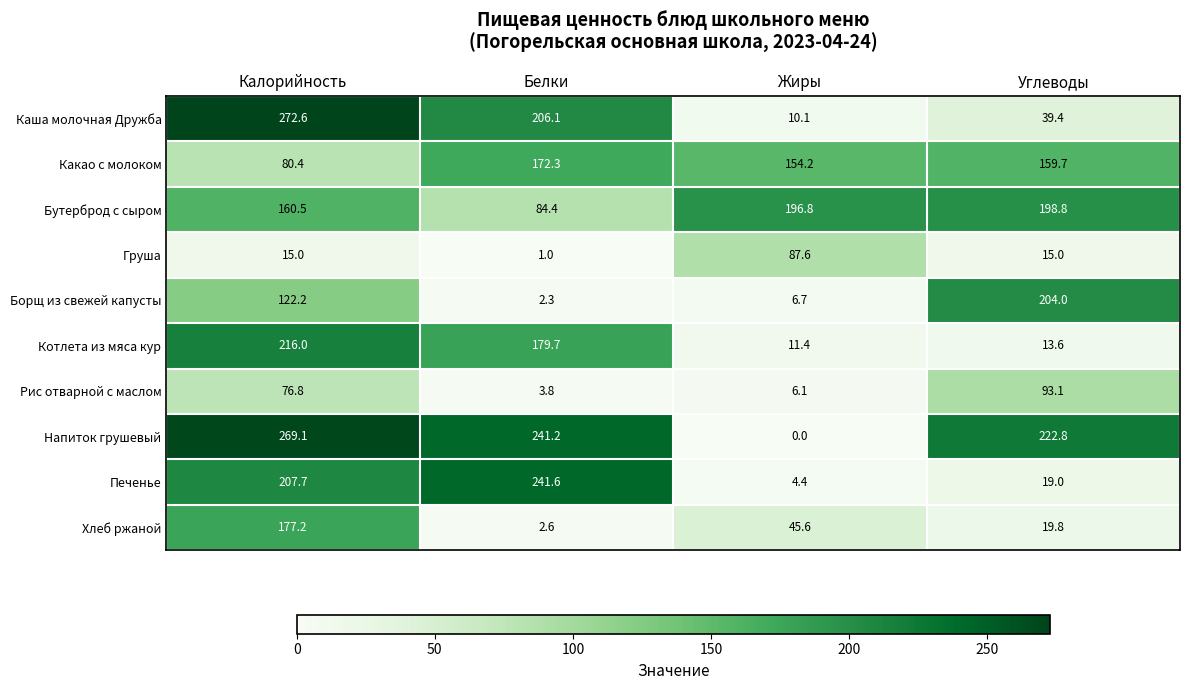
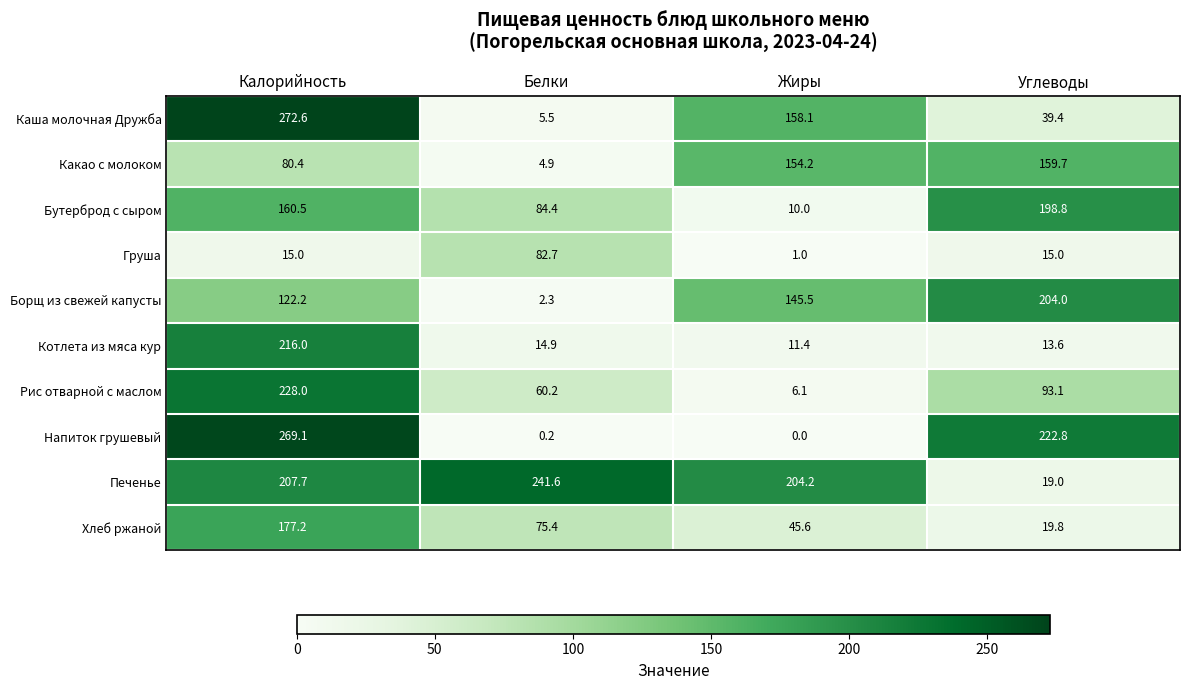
  {
    "Каша молочная Дружба": {
      "Калорийность": 272.6,
-     "Белки": 206.1,
-     "Жиры": 10.1,
+     "Белки": 5.5,
+     "Жиры": 158.1,
      "Углеводы": 39.4
    },
    "Какао с молоком": {
      "Калорийность": 80.4,
-     "Белки": 172.3,
+     "Белки": 4.9,
      "Жиры": 154.2,
      "Углеводы": 159.7
    },
    "Бутерброд с сыром": {
      "Калорийность": 160.5,
      "Белки": 84.4,
-     "Жиры": 196.8,
+     "Жиры": 10.0,
      "Углеводы": 198.8
    },
    "Груша": {
      "Калорийность": 15.0,
-     "Белки": 1.0,
-     "Жиры": 87.6,
+     "Белки": 82.7,
+     "Жиры": 1.0,
      "Углеводы": 15.0
    },
    "Борщ из свежей капусты": {
      "Калорийность": 122.2,
      "Белки": 2.3,
-     "Жиры": 6.7,
+     "Жиры": 145.5,
      "Углеводы": 204.0
    },
    "Котлета из мяса кур": {
      "Калорийность": 216.0,
-     "Белки": 179.7,
+     "Белки": 14.9,
      "Жиры": 11.4,
      "Углеводы": 13.6
    },
    "Рис отварной с маслом": {
-     "Калорийность": 76.8,
-     "Белки": 3.8,
+     "Калорийность": 228.0,
+     "Белки": 60.2,
      "Жиры": 6.1,
      "Углеводы": 93.1
    },
    "Напиток грушевый": {
      "Калорийность": 269.1,
-     "Белки": 241.2,
+     "Белки": 0.2,
      "Жиры": 0.0,
      "Углеводы": 222.8
    },
    "Печенье": {
      "Калорийность": 207.7,
      "Белки": 241.6,
-     "Жиры": 4.4,
+     "Жиры": 204.2,
      "Углеводы": 19.0
    },
    "Хлеб ржаной": {
      "Калорийность": 177.2,
-     "Белки": 2.6,
+     "Белки": 75.4,
      "Жиры": 45.6,
      "Углеводы": 19.8
    }
  }
